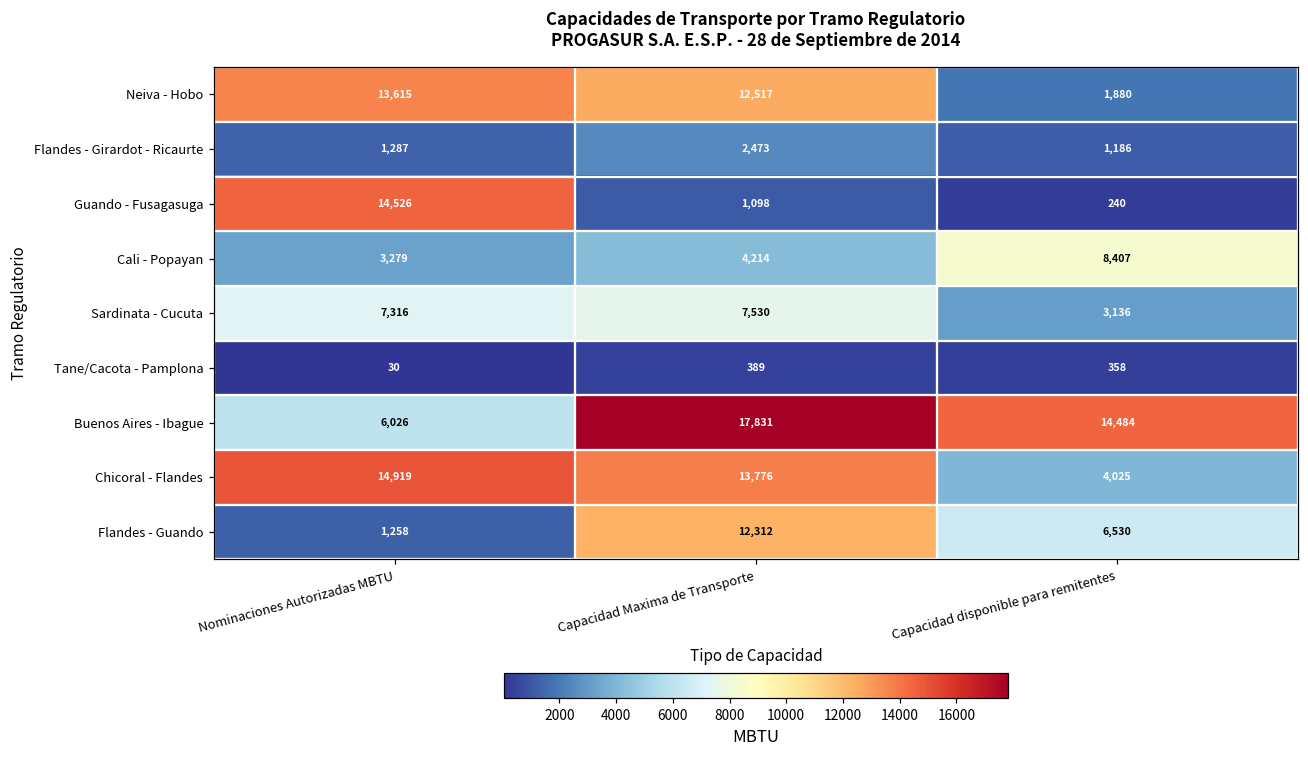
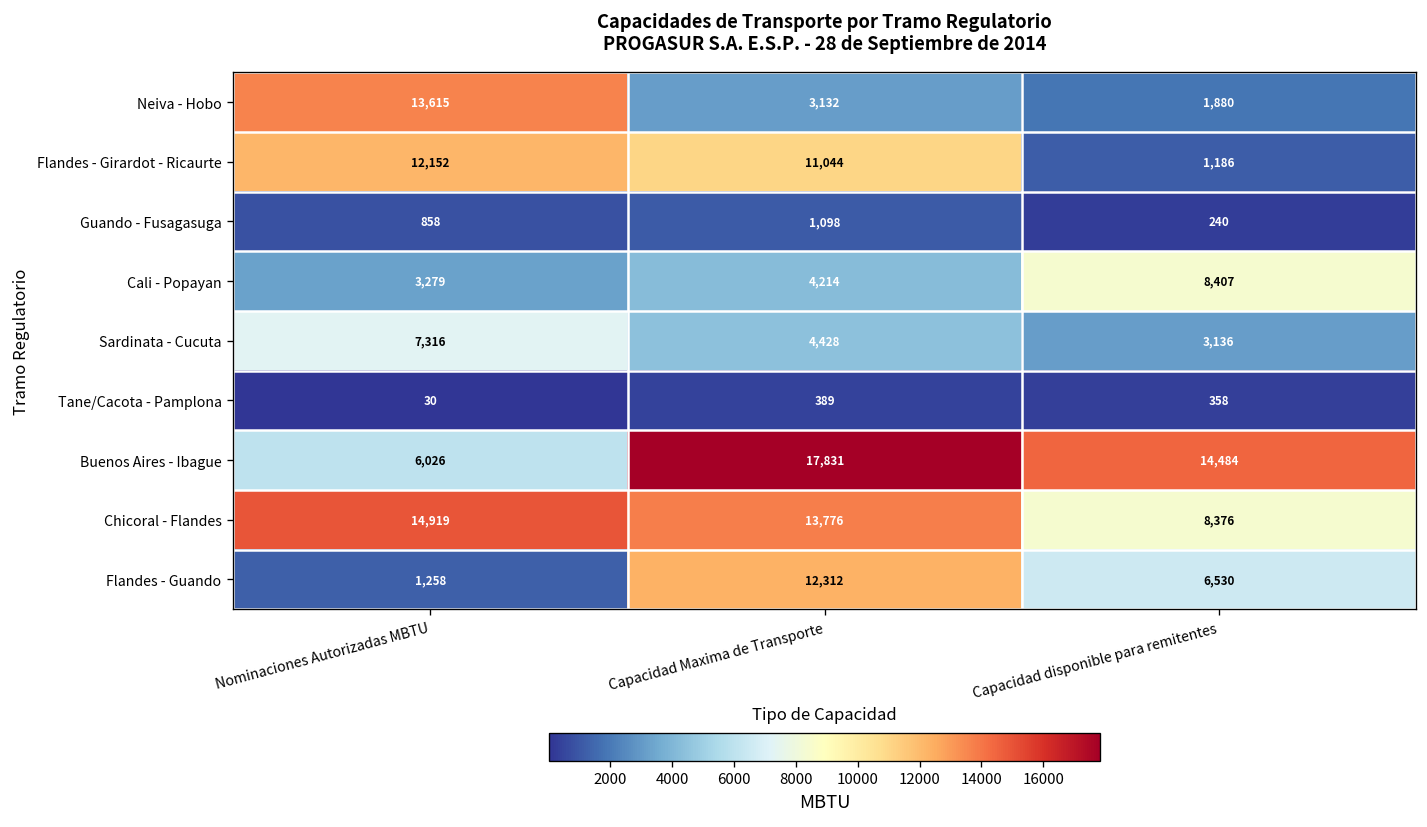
  {
    "Neiva - Hobo": {
      "Nominaciones Autorizadas MBTU": "13,615",
-     "Capacidad Maxima de Transporte": "12,517",
+     "Capacidad Maxima de Transporte": "3,132",
      "Capacidad disponible para remitentes": "1,880"
    },
    "Flandes - Girardot - Ricaurte": {
-     "Nominaciones Autorizadas MBTU": "1,287",
-     "Capacidad Maxima de Transporte": "2,473",
+     "Nominaciones Autorizadas MBTU": "12,152",
+     "Capacidad Maxima de Transporte": "11,044",
      "Capacidad disponible para remitentes": "1,186"
    },
    "Guando - Fusagasuga": {
-     "Nominaciones Autorizadas MBTU": "14,526",
+     "Nominaciones Autorizadas MBTU": "858",
      "Capacidad Maxima de Transporte": "1,098",
      "Capacidad disponible para remitentes": "240"
    },
    "Cali - Popayan": {
      "Nominaciones Autorizadas MBTU": "3,279",
      "Capacidad Maxima de Transporte": "4,214",
      "Capacidad disponible para remitentes": "8,407"
    },
    "Sardinata - Cucuta": {
      "Nominaciones Autorizadas MBTU": "7,316",
-     "Capacidad Maxima de Transporte": "7,530",
+     "Capacidad Maxima de Transporte": "4,428",
      "Capacidad disponible para remitentes": "3,136"
    },
    "Tane/Cacota - Pamplona": {
      "Nominaciones Autorizadas MBTU": "30",
      "Capacidad Maxima de Transporte": "389",
      "Capacidad disponible para remitentes": "358"
    },
    "Buenos Aires - Ibague": {
      "Nominaciones Autorizadas MBTU": "6,026",
      "Capacidad Maxima de Transporte": "17,831",
      "Capacidad disponible para remitentes": "14,484"
    },
    "Chicoral - Flandes": {
      "Nominaciones Autorizadas MBTU": "14,919",
      "Capacidad Maxima de Transporte": "13,776",
-     "Capacidad disponible para remitentes": "4,025"
+     "Capacidad disponible para remitentes": "8,376"
    },
    "Flandes - Guando": {
      "Nominaciones Autorizadas MBTU": "1,258",
      "Capacidad Maxima de Transporte": "12,312",
      "Capacidad disponible para remitentes": "6,530"
    }
  }
